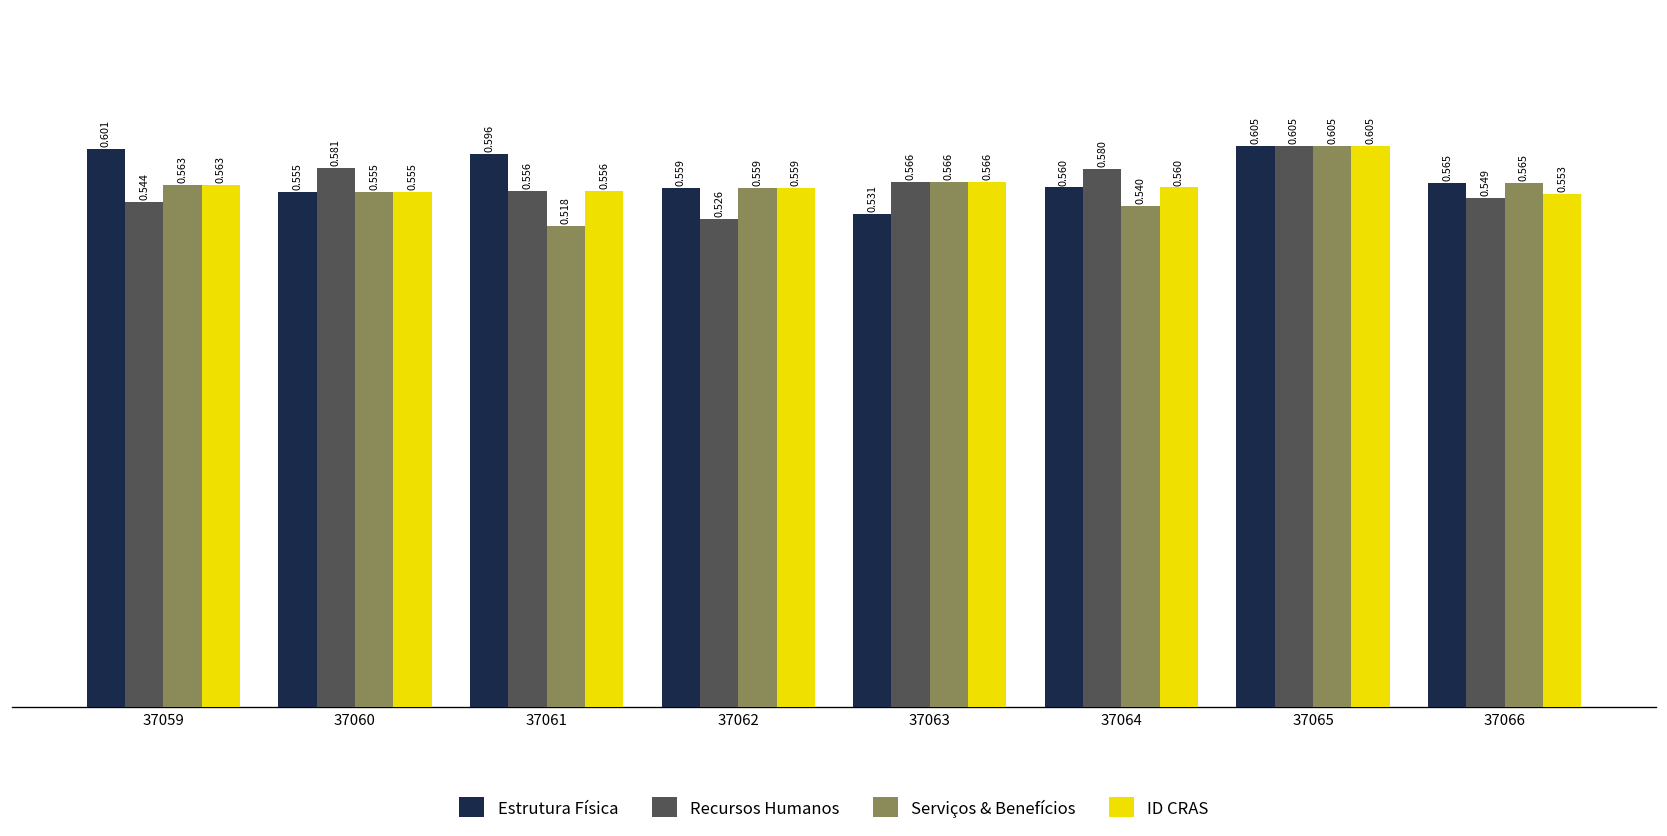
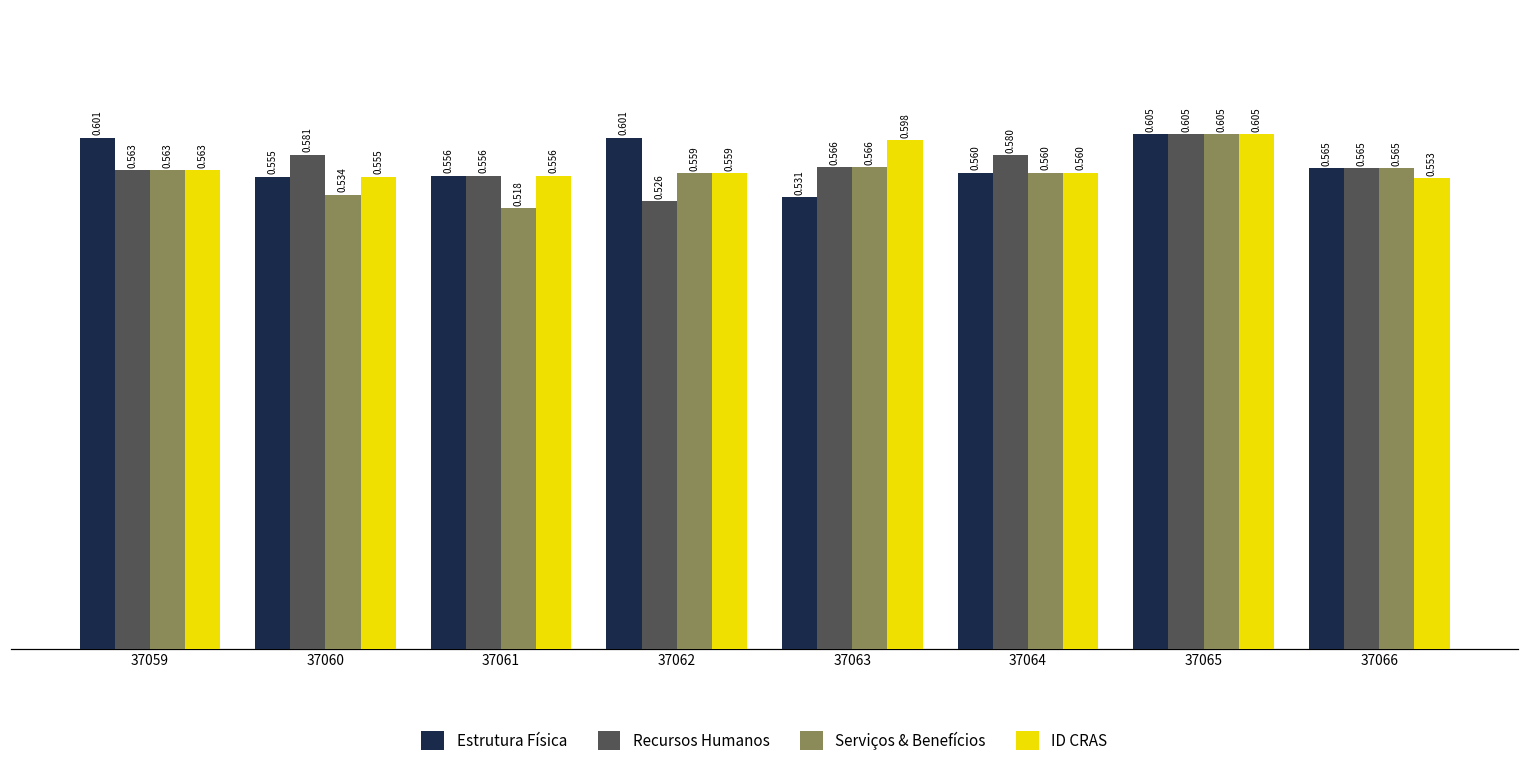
  {
    "Estrutura Física": {
      "37059": 0.601,
      "37060": 0.555,
-     "37061": 0.596,
-     "37062": 0.559,
+     "37061": 0.556,
+     "37062": 0.601,
      "37063": 0.531,
      "37064": 0.560,
      "37065": 0.605,
      "37066": 0.565
    },
    "Recursos Humanos": {
-     "37059": 0.544,
+     "37059": 0.563,
      "37060": 0.581,
      "37061": 0.556,
      "37062": 0.526,
      "37063": 0.566,
      "37064": 0.580,
      "37065": 0.605,
-     "37066": 0.549
+     "37066": 0.565
    },
    "Serviços & Benefícios": {
      "37059": 0.563,
-     "37060": 0.555,
+     "37060": 0.534,
      "37061": 0.518,
      "37062": 0.559,
      "37063": 0.566,
-     "37064": 0.540,
+     "37064": 0.560,
      "37065": 0.605,
      "37066": 0.565
    },
    "ID CRAS": {
      "37059": 0.563,
      "37060": 0.555,
      "37061": 0.556,
      "37062": 0.559,
-     "37063": 0.566,
+     "37063": 0.598,
      "37064": 0.560,
      "37065": 0.605,
      "37066": 0.553
    }
  }
